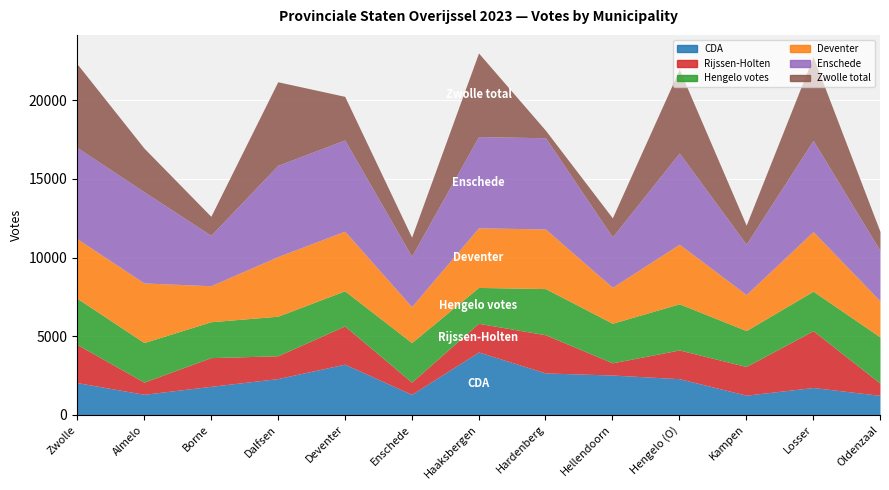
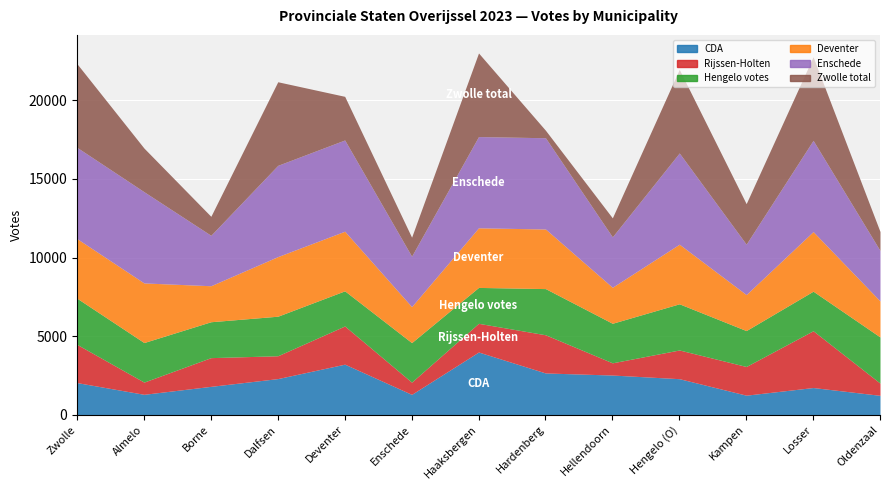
  {
    "CDA": {
      "Zwolle": 2000,
      "Almelo": 1300,
      "Borne": 1800,
      "Dalfsen": 2300,
      "Deventer": 3200,
      "Enschede": 1300,
      "Haaksbergen": 4000,
      "Hardenberg": 2700,
      "Hellendoorn": 2500,
      "Hengelo (O)": 2300,
      "Kampen": 1200,
      "Losser": 1700,
      "Oldenzaal": 1200
    },
    "Rijssen-Holten": {
      "Zwolle": 2400,
      "Almelo": 800,
      "Borne": 1800,
      "Dalfsen": 1500,
      "Deventer": 2400,
      "Enschede": 800,
      "Haaksbergen": 1800,
      "Hardenberg": 2400,
      "Hellendoorn": 800,
      "Hengelo (O)": 1800,
      "Kampen": 1800,
      "Losser": 3600,
      "Oldenzaal": 800
    },
    "Hengelo votes": {
      "Zwolle": 2900,
      "Almelo": 2500,
      "Borne": 2300,
      "Dalfsen": 2500,
      "Deventer": 2200,
      "Enschede": 2500,
      "Haaksbergen": 2300,
      "Hardenberg": 2900,
      "Hellendoorn": 2500,
      "Hengelo (O)": 2900,
      "Kampen": 2300,
      "Losser": 2500,
      "Oldenzaal": 2900
    },
    "Deventer": {
      "Zwolle": 3800,
      "Almelo": 3800,
      "Borne": 2300,
      "Dalfsen": 3800,
      "Deventer": 3800,
      "Enschede": 2300,
      "Haaksbergen": 3800,
      "Hardenberg": 3800,
      "Hellendoorn": 2300,
      "Hengelo (O)": 3800,
      "Kampen": 2300,
      "Losser": 3800,
      "Oldenzaal": 2300
    },
    "Enschede": {
      "Zwolle": 5800,
      "Almelo": 5800,
      "Borne": 3200,
      "Dalfsen": 5800,
      "Deventer": 5800,
      "Enschede": 3200,
      "Haaksbergen": 5800,
      "Hardenberg": 5800,
      "Hellendoorn": 3200,
      "Hengelo (O)": 5800,
      "Kampen": 3200,
      "Losser": 5800,
      "Oldenzaal": 3200
    },
    "Zwolle total": {
      "Zwolle": 5300,
      "Almelo": 2800,
      "Borne": 1200,
      "Dalfsen": 5300,
      "Deventer": 2800,
      "Enschede": 1200,
      "Haaksbergen": 5300,
      "Hardenberg": 500,
      "Hellendoorn": 1200,
-     "Kampen": 1200,
+     "Kampen": 2600,
      "Oldenzaal": 1200
    }
  }
